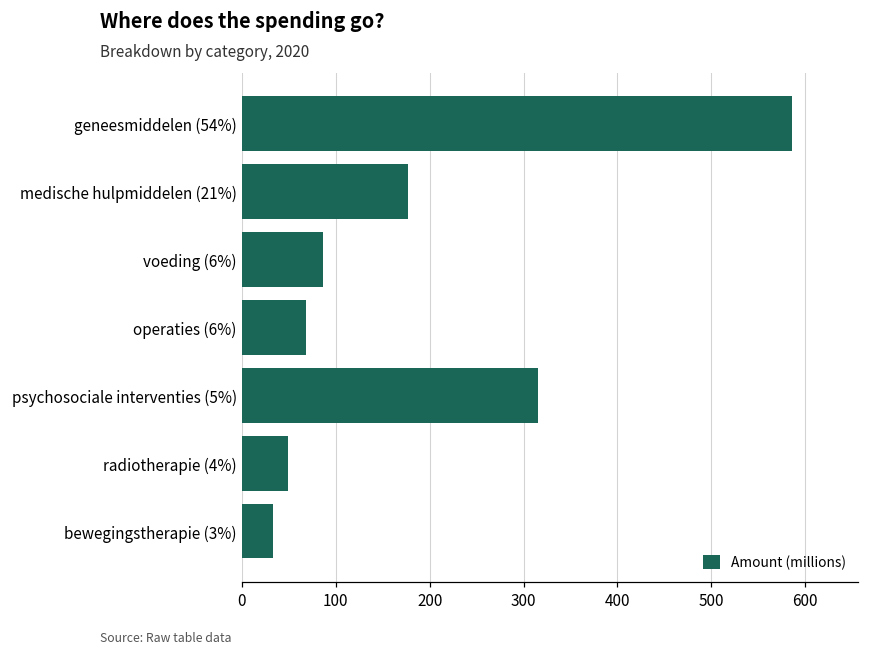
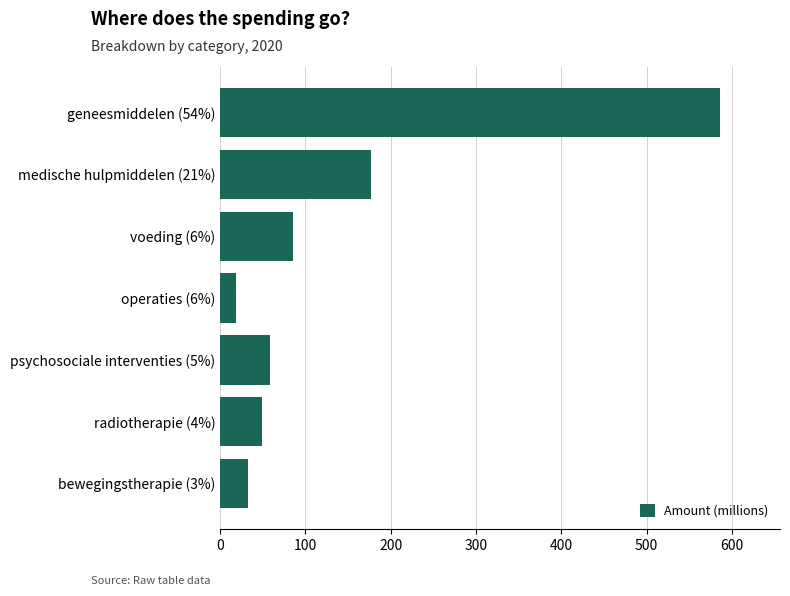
  {
    "geneesmiddelen (54%)": 590,
    "medische hulpmiddelen (21%)": 180,
    "voeding (6%)": 90,
-   "operaties (6%)": 70,
-   "psychosociale interventies (5%)": 320,
+   "operaties (6%)": 20,
+   "psychosociale interventies (5%)": 60,
    "radiotherapie (4%)": 50,
    "bewegingstherapie (3%)": 30
  }
